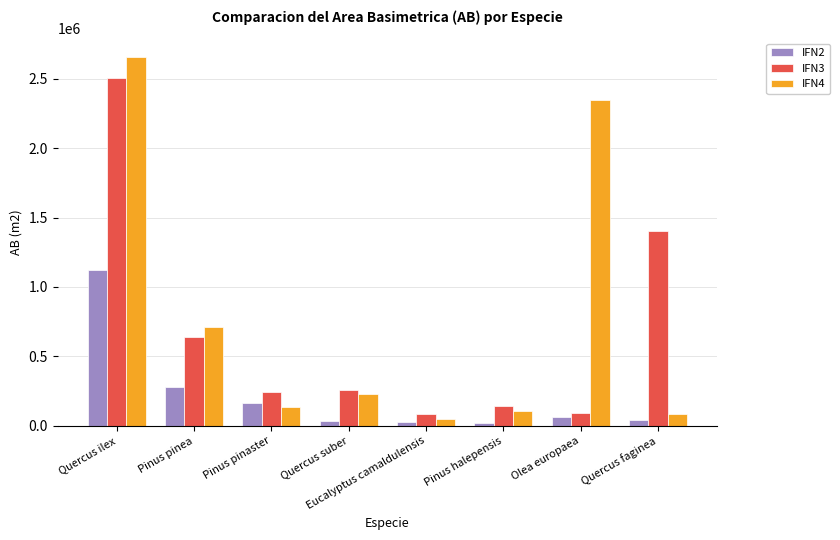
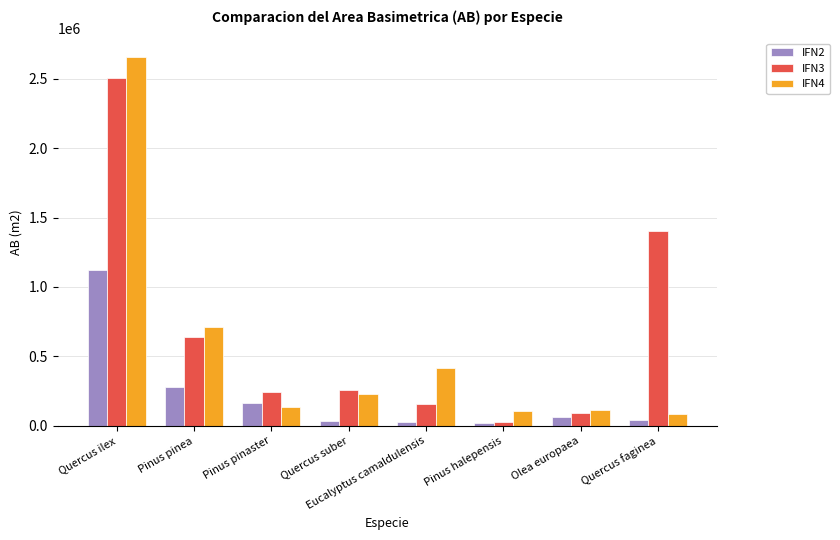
  {
    "IFN2": {
      "Quercus ilex": 1120000,
      "Pinus pinea": 280000,
      "Pinus pinaster": 160000,
      "Quercus suber": 30000,
      "Eucalyptus camaldulensis": 30000,
      "Pinus halepensis": 20000,
      "Olea europaea": 60000,
      "Quercus faginea": 40000
    },
    "IFN3": {
      "Quercus ilex": 2510000,
      "Pinus pinea": 640000,
      "Pinus pinaster": 240000,
      "Quercus suber": 260000,
-     "Eucalyptus camaldulensis": 80000,
-     "Pinus halepensis": 140000,
+     "Eucalyptus camaldulensis": 160000,
+     "Pinus halepensis": 30000,
      "Olea europaea": 90000,
      "Quercus faginea": 1400000
    },
    "IFN4": {
      "Quercus ilex": 2660000,
      "Pinus pinea": 710000,
      "Pinus pinaster": 140000,
      "Quercus suber": 230000,
-     "Eucalyptus camaldulensis": 50000,
+     "Eucalyptus camaldulensis": 420000,
      "Pinus halepensis": 110000,
-     "Olea europaea": 2350000,
+     "Olea europaea": 110000,
      "Quercus faginea": 80000
    }
  }
